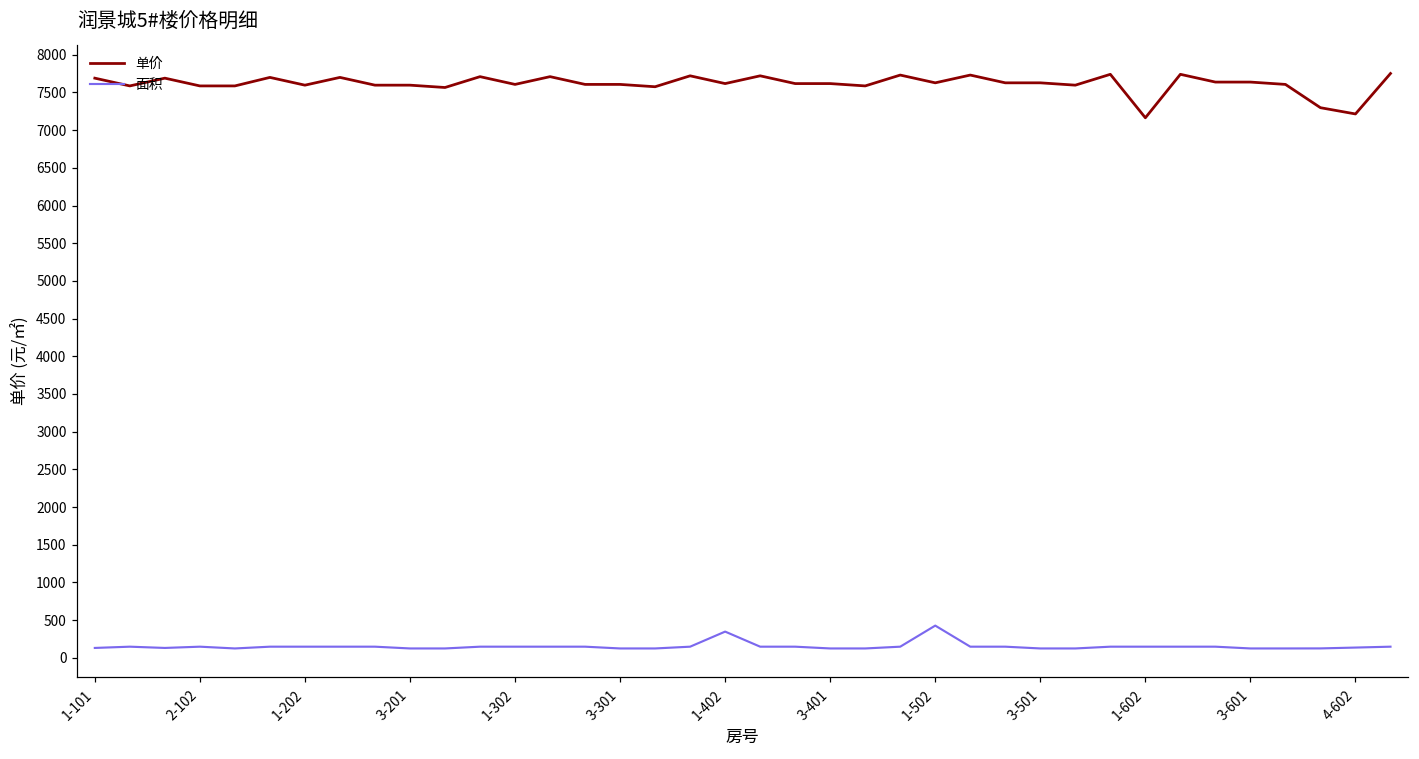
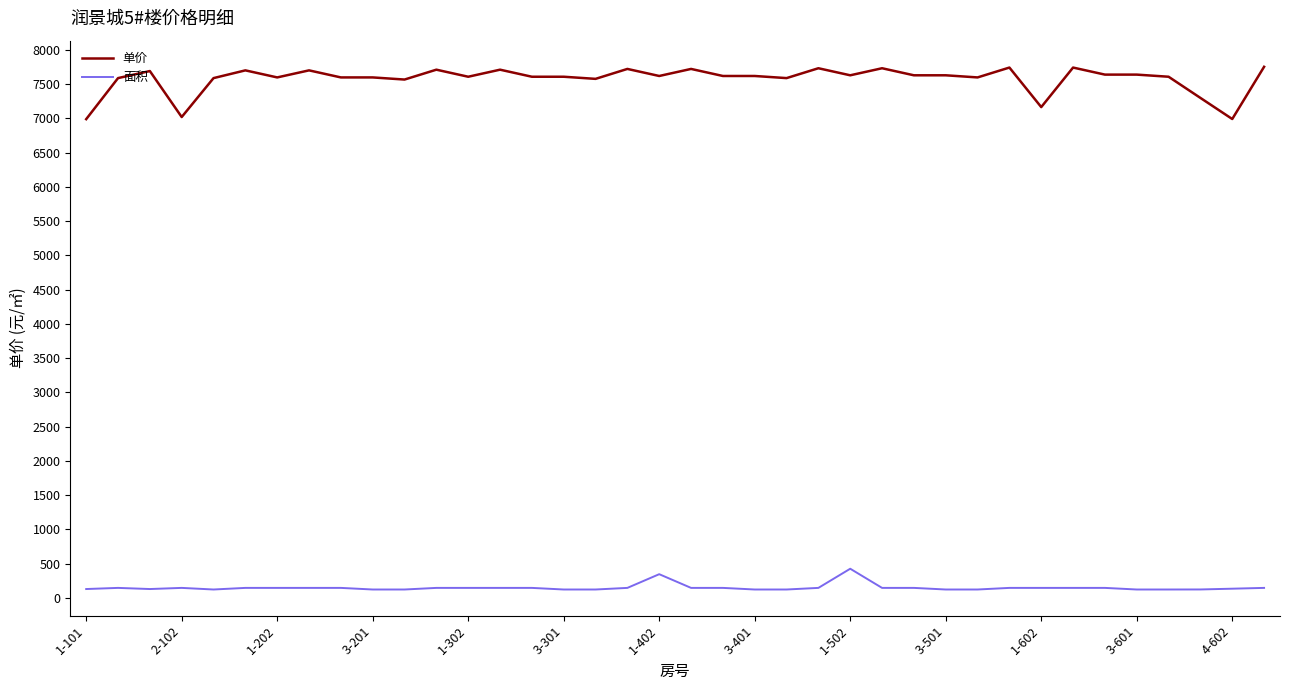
  {
    "单价": {
-     "1-101": 7700,
-     "2-102": 7600,
+     "1-101": 7000,
+     "2-102": 7000,
      "1-202": 7600,
      "3-201": 7600,
      "1-302": 7600,
      "3-301": 7600,
      "1-402": 7600,
      "3-401": 7600,
      "1-502": 7600,
      "3-501": 7600,
      "1-602": 7200,
      "3-601": 7600,
-     "4-602": 7200
+     "4-602": 7000
    },
    "面积": {
      "1-101": 100,
      "2-102": 100,
      "1-202": 100,
      "3-201": 100,
      "1-302": 100,
      "3-301": 100,
      "1-402": 300,
      "3-401": 100,
      "1-502": 400,
      "3-501": 100,
      "1-602": 100,
      "3-601": 100,
      "4-602": 100
    }
  }
